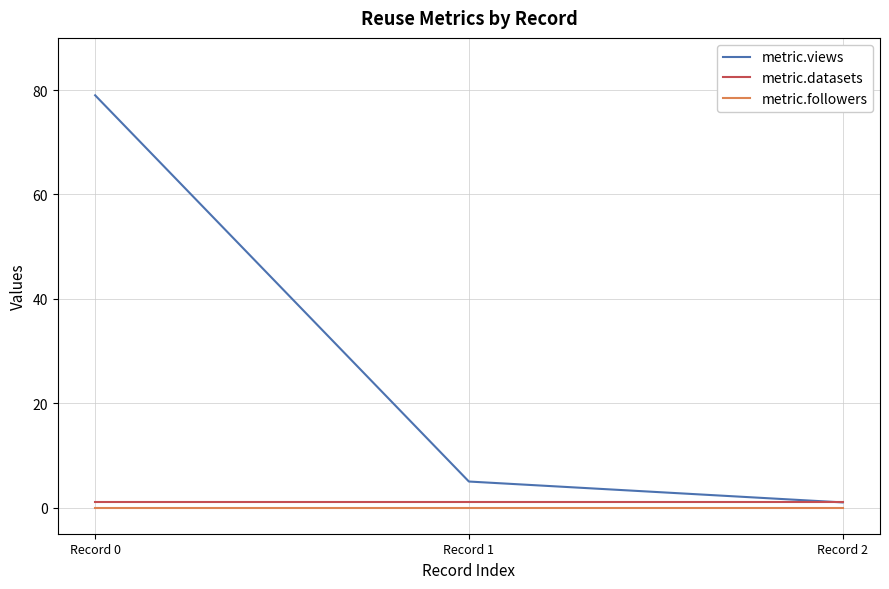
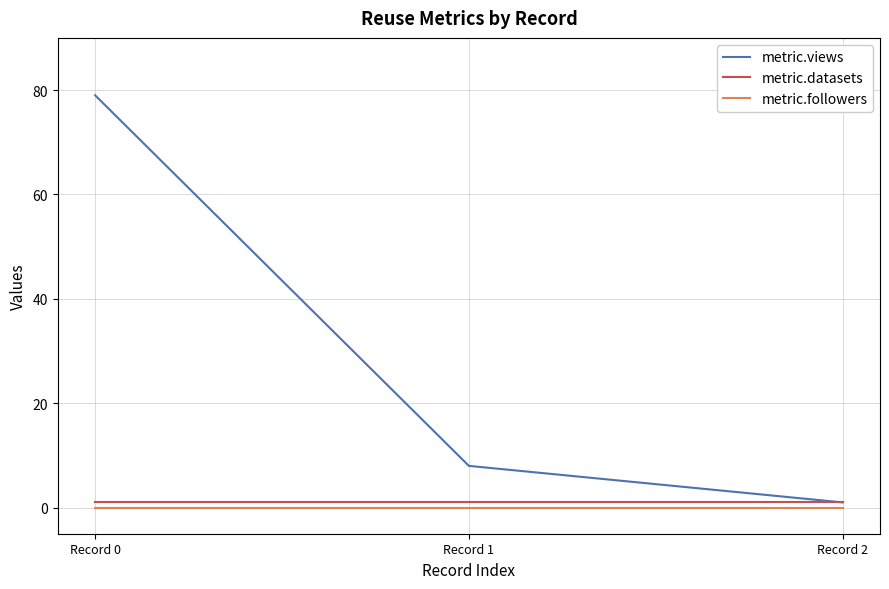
  {
    "metric.views": {
      "Record 0": 79,
-     "Record 1": 5
+     "Record 1": 8
    }
  }
